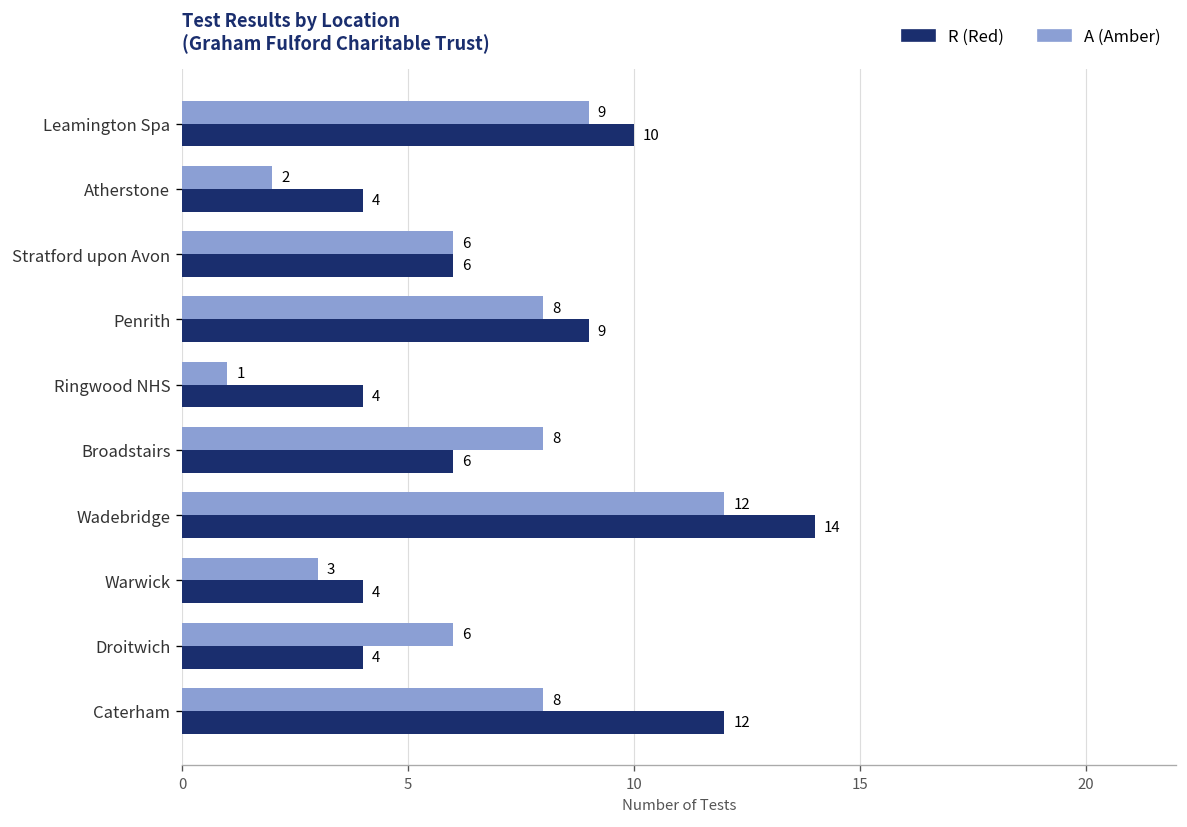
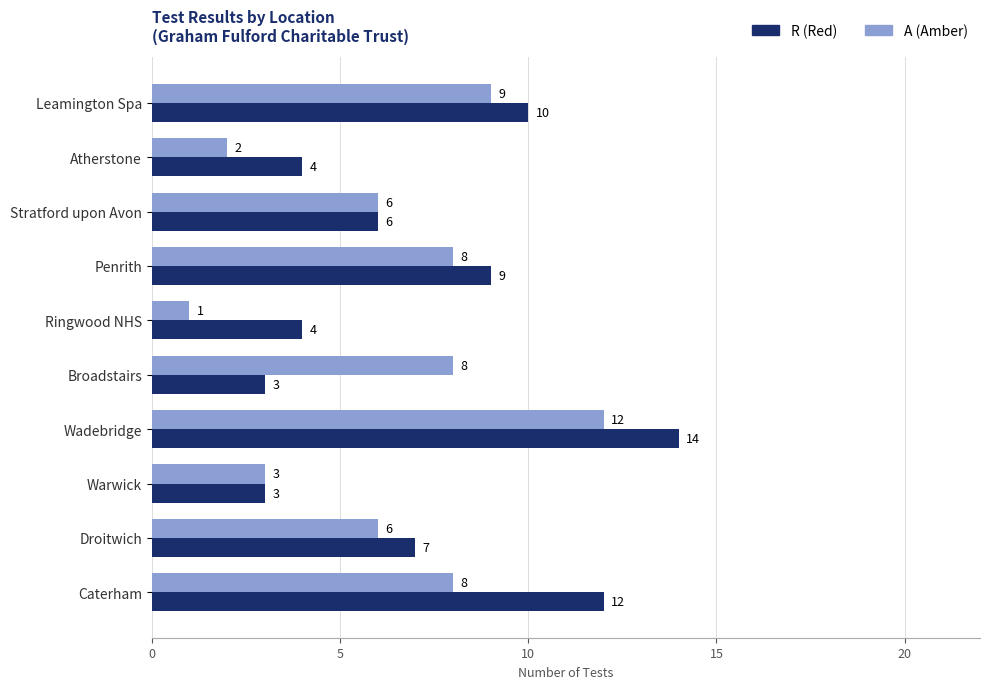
  {
    "R (Red)": {
      "Leamington Spa": 10,
      "Atherstone": 4,
      "Stratford upon Avon": 6,
      "Penrith": 9,
      "Ringwood NHS": 4,
-     "Broadstairs": 6,
+     "Broadstairs": 3,
      "Wadebridge": 14,
-     "Warwick": 4,
-     "Droitwich": 4,
+     "Warwick": 3,
+     "Droitwich": 7,
      "Caterham": 12
    },
    "A (Amber)": {
      "Leamington Spa": 9,
      "Atherstone": 2,
      "Stratford upon Avon": 6,
      "Penrith": 8,
      "Ringwood NHS": 1,
      "Broadstairs": 8,
      "Wadebridge": 12,
      "Warwick": 3,
      "Droitwich": 6,
      "Caterham": 8
    }
  }
